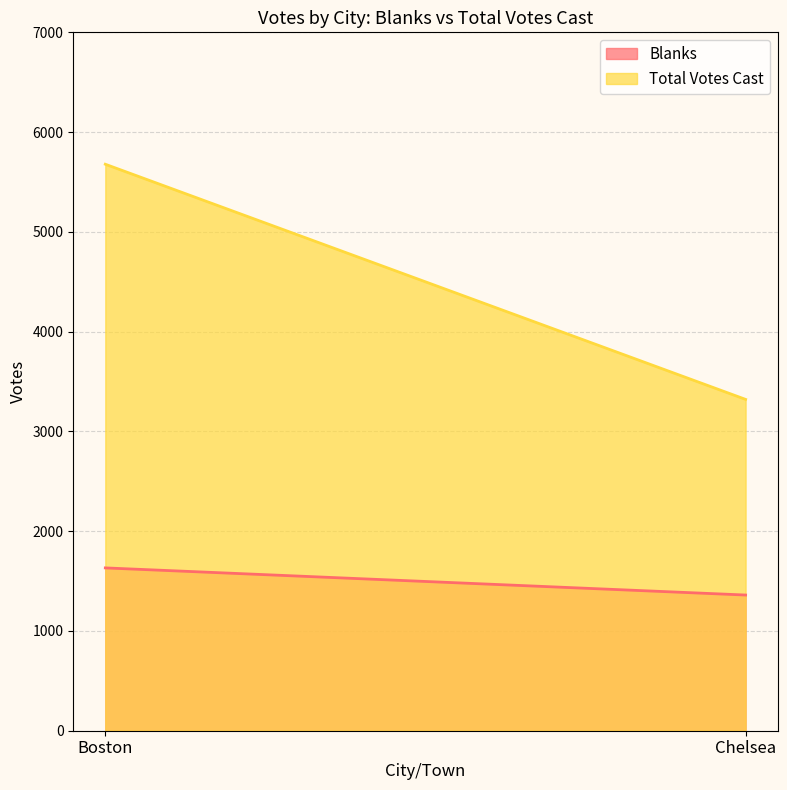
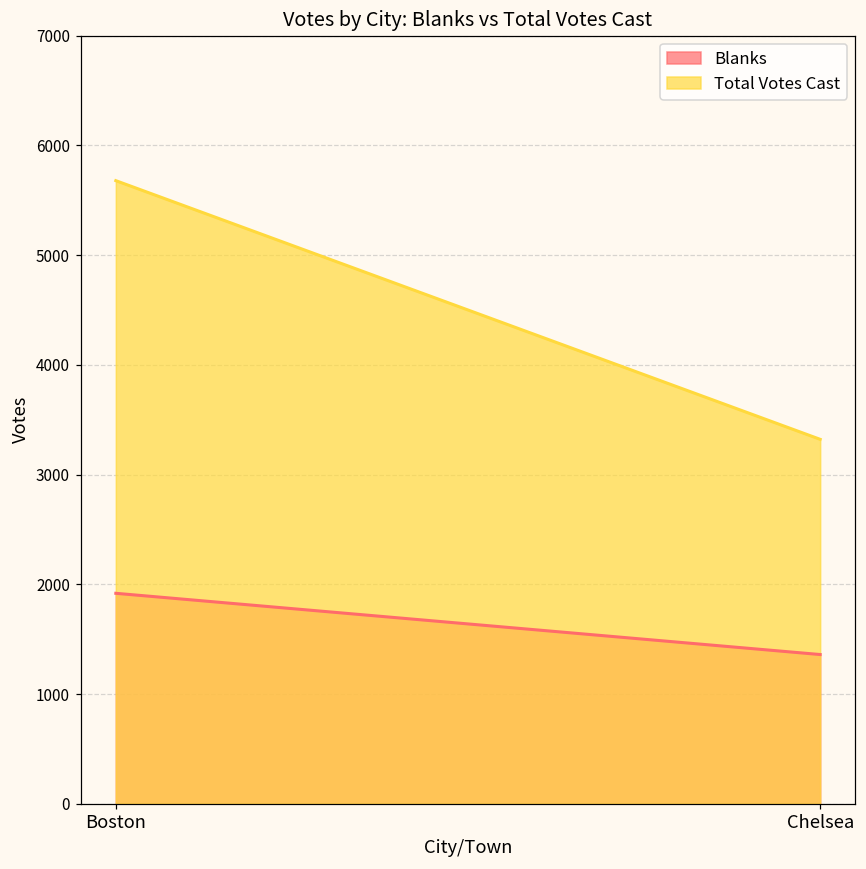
  {
    "Blanks": {
-     "Boston": 1600,
+     "Boston": 1900,
      "Chelsea": 1400
    },
    "Total Votes Cast": {
      "Boston": 5700,
      "Chelsea": 3300
    }
  }
